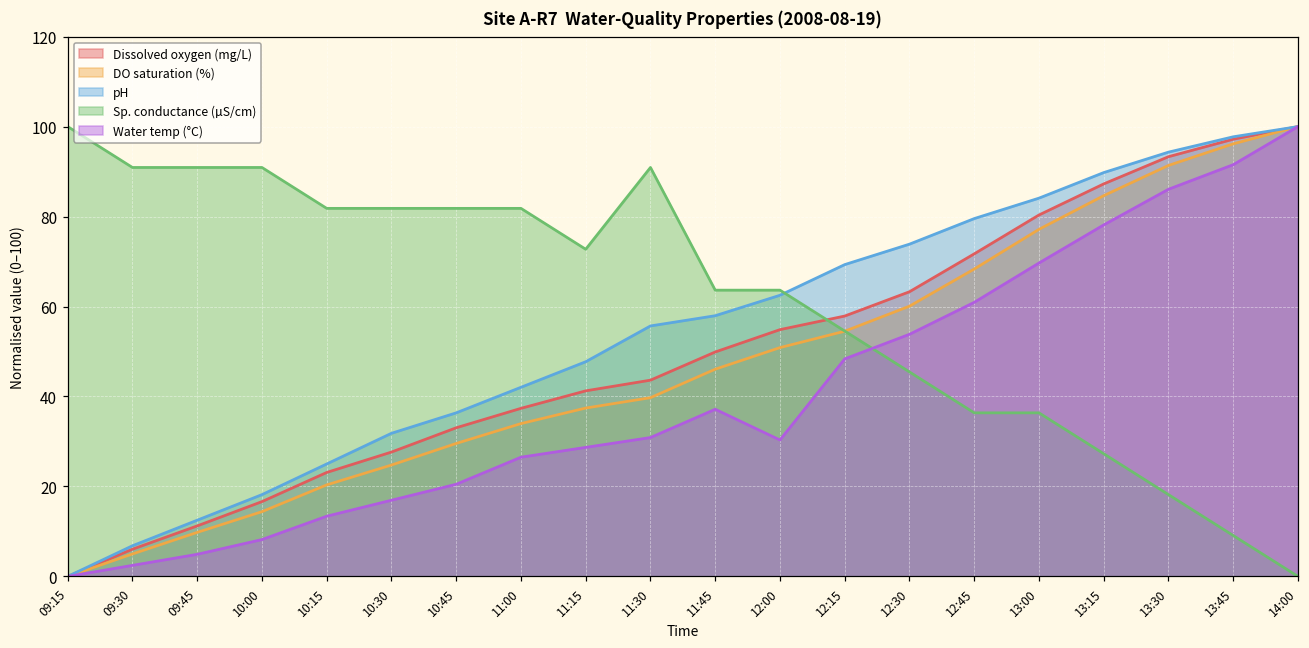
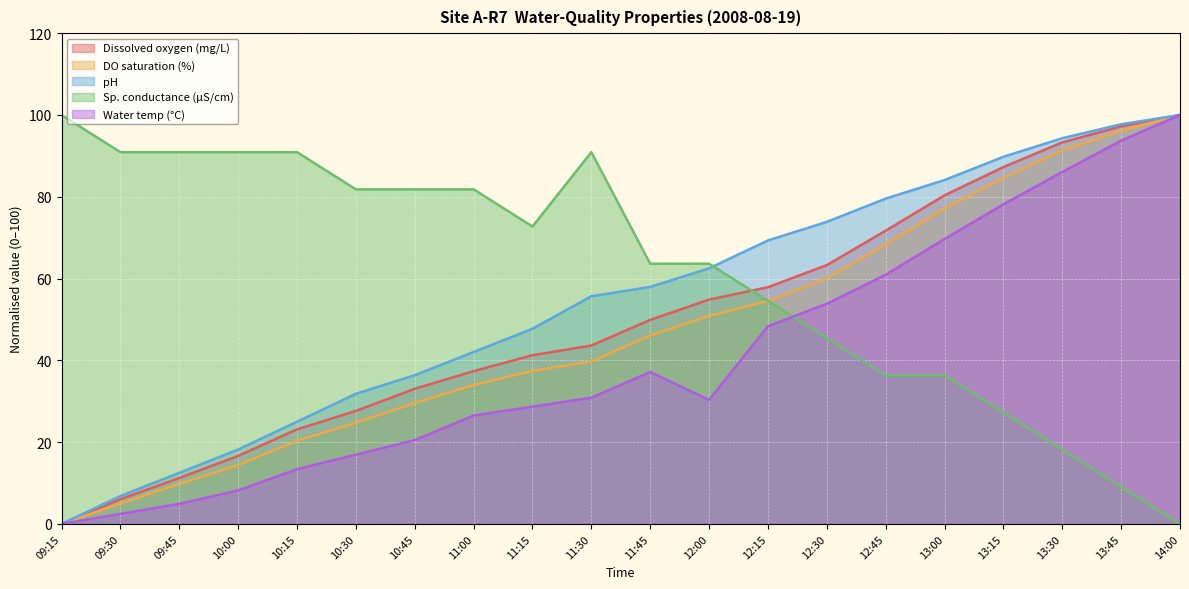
  {
    "pH": {
      "09:30": 7,
      "09:45": 13,
      "10:00": 18,
      "10:15": 25,
      "10:30": 32,
      "10:45": 36,
      "11:00": 42,
      "11:15": 48,
      "11:30": 56,
      "11:45": 58,
      "12:00": 62,
      "12:15": 69,
      "12:30": 74,
      "12:45": 80,
      "13:00": 84,
      "13:15": 90,
      "13:30": 94
    },
    "Sp. conductance (µS/cm)": {
      "09:15": 100,
      "09:30": 91,
      "09:45": 91,
      "10:00": 91,
-     "10:15": 82,
+     "10:15": 91,
      "10:30": 82,
      "10:45": 82,
      "11:00": 82,
      "11:15": 73,
      "11:30": 91,
      "11:45": 64,
      "12:00": 64,
      "12:30": 45,
      "12:45": 36,
      "13:00": 36,
      "13:15": 27,
      "13:30": 18,
      "13:45": 9,
      "14:00": 0
    },
    "Water temp (°C)": {
      "09:30": 2,
      "09:45": 5,
      "10:00": 8,
      "10:15": 13,
      "10:30": 17,
      "10:45": 20,
      "11:00": 27,
      "11:15": 29,
      "11:30": 31,
      "11:45": 37,
      "12:00": 30,
      "12:15": 48,
      "12:30": 54,
      "12:45": 61,
      "13:00": 70,
      "13:15": 78,
      "13:30": 86,
-     "13:45": 92
+     "13:45": 94
    }
  }
